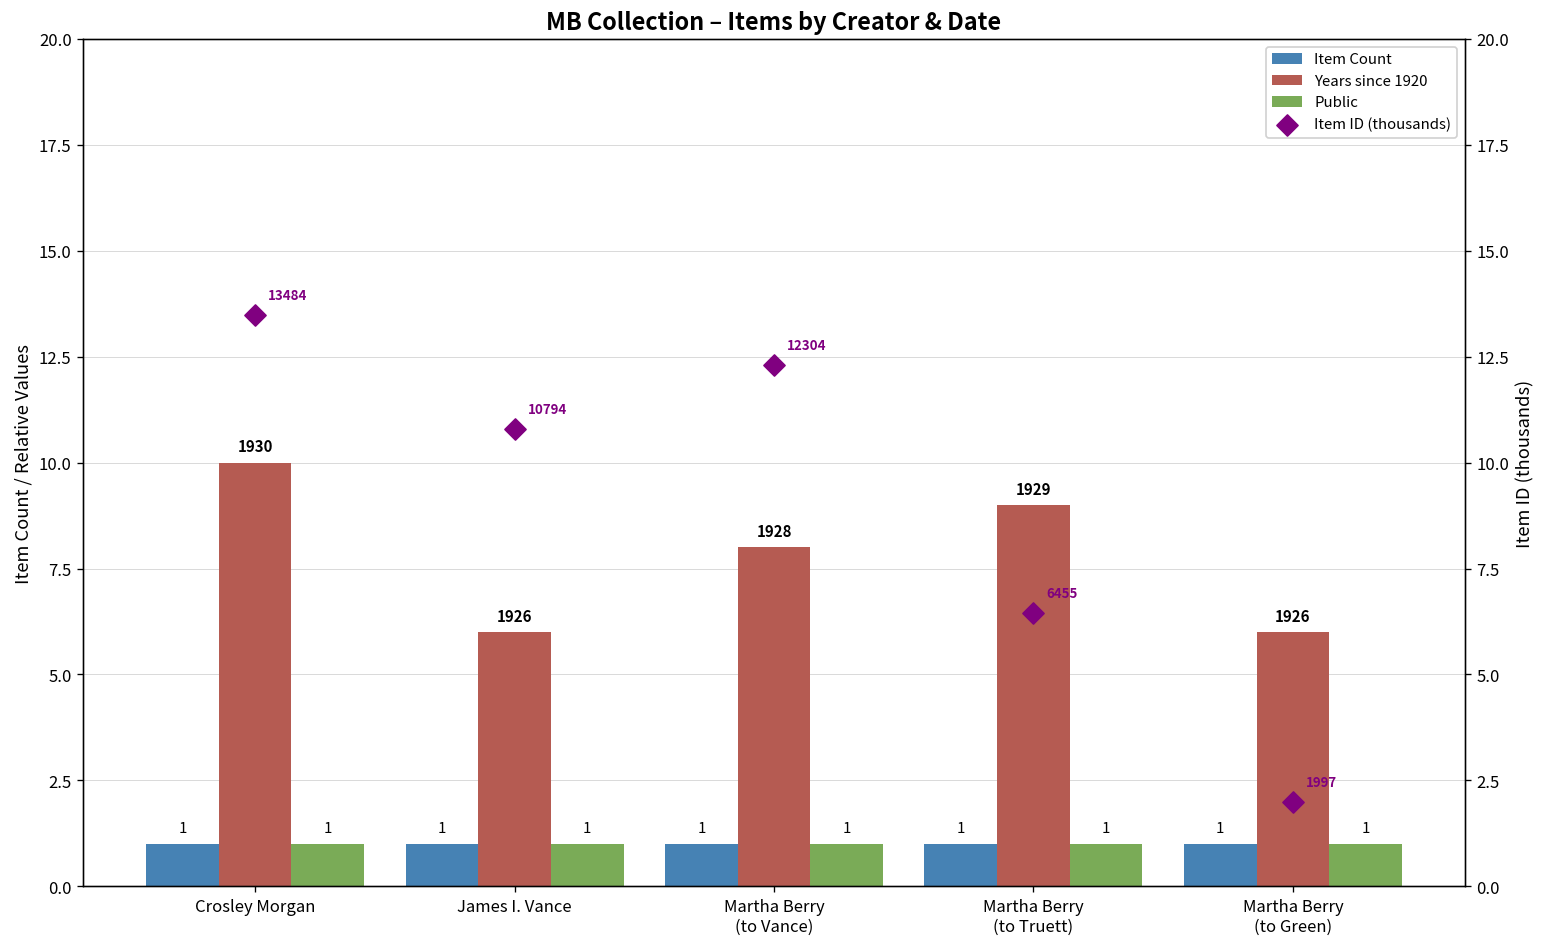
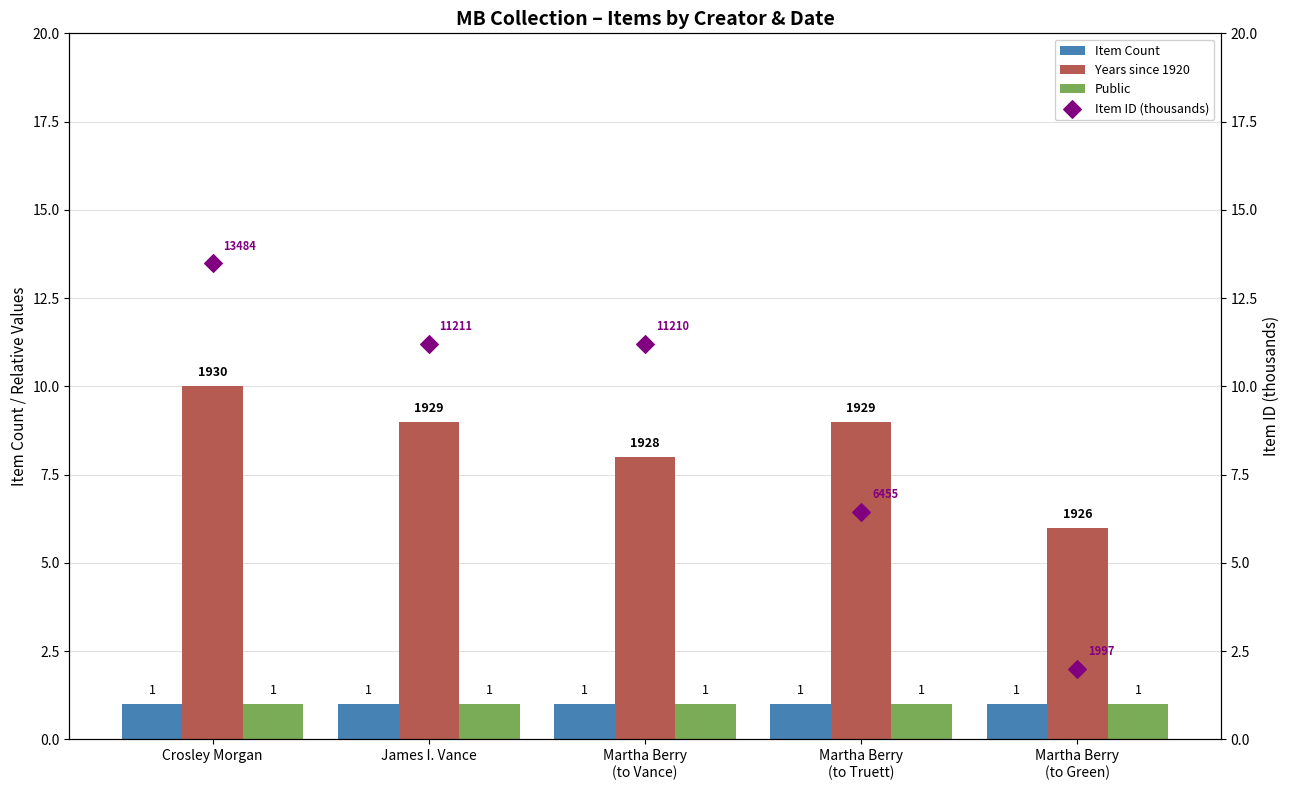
  {
    "Item Count": {
      "Crosley Morgan": 1,
      "James I. Vance": 1,
      "Martha Berry (to Vance)": 1,
      "Martha Berry (to Truett)": 1,
      "Martha Berry (to Green)": 1
    },
    "Years since 1920": {
-     "James I. Vance": 1926
+     "James I. Vance": 1929
    },
    "Public": {
      "Crosley Morgan": 1,
      "James I. Vance": 1,
      "Martha Berry (to Vance)": 1,
      "Martha Berry (to Truett)": 1,
      "Martha Berry (to Green)": 1
    },
    "Item ID (thousands)": {
-     "James I. Vance": 10794,
-     "Martha Berry (to Vance)": 12304
+     "James I. Vance": 11211,
+     "Martha Berry (to Vance)": 11210
    }
  }
